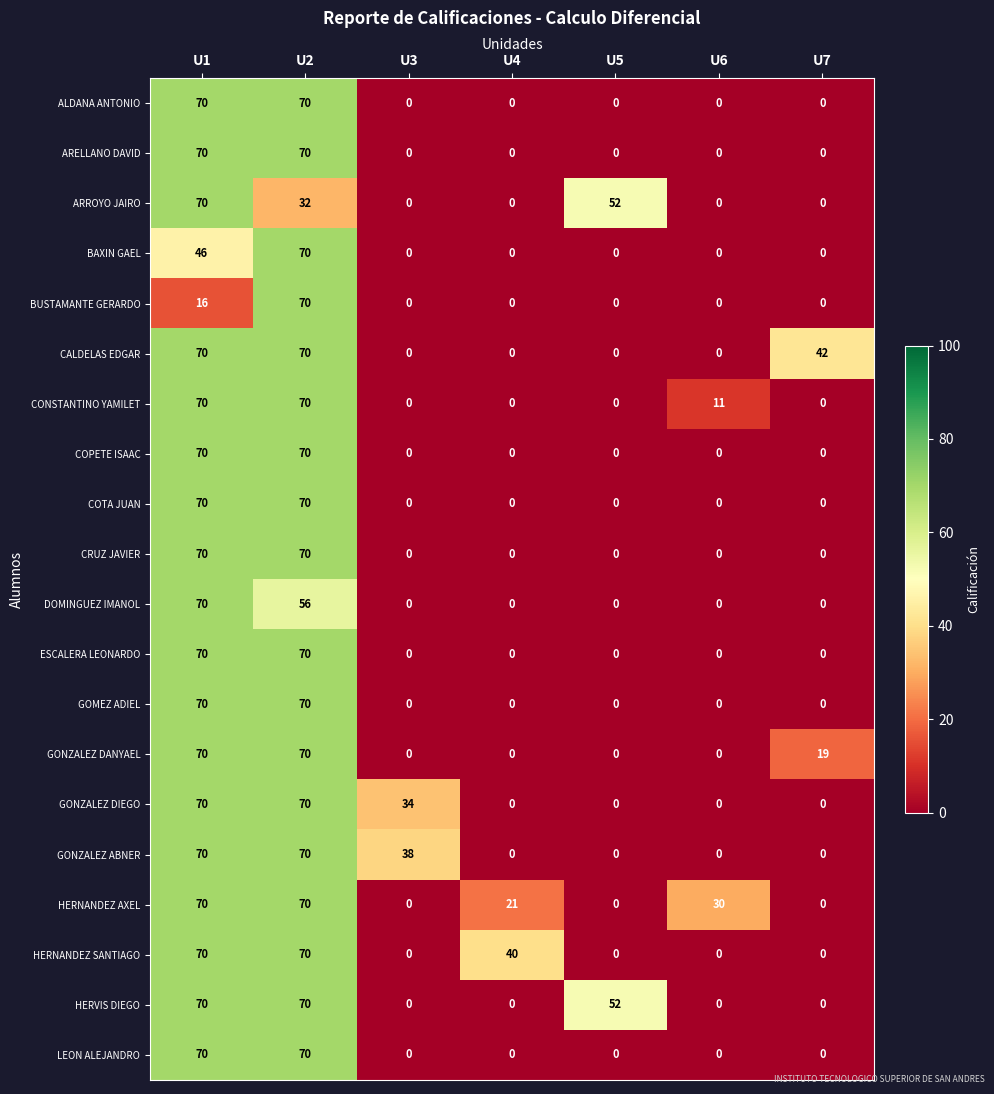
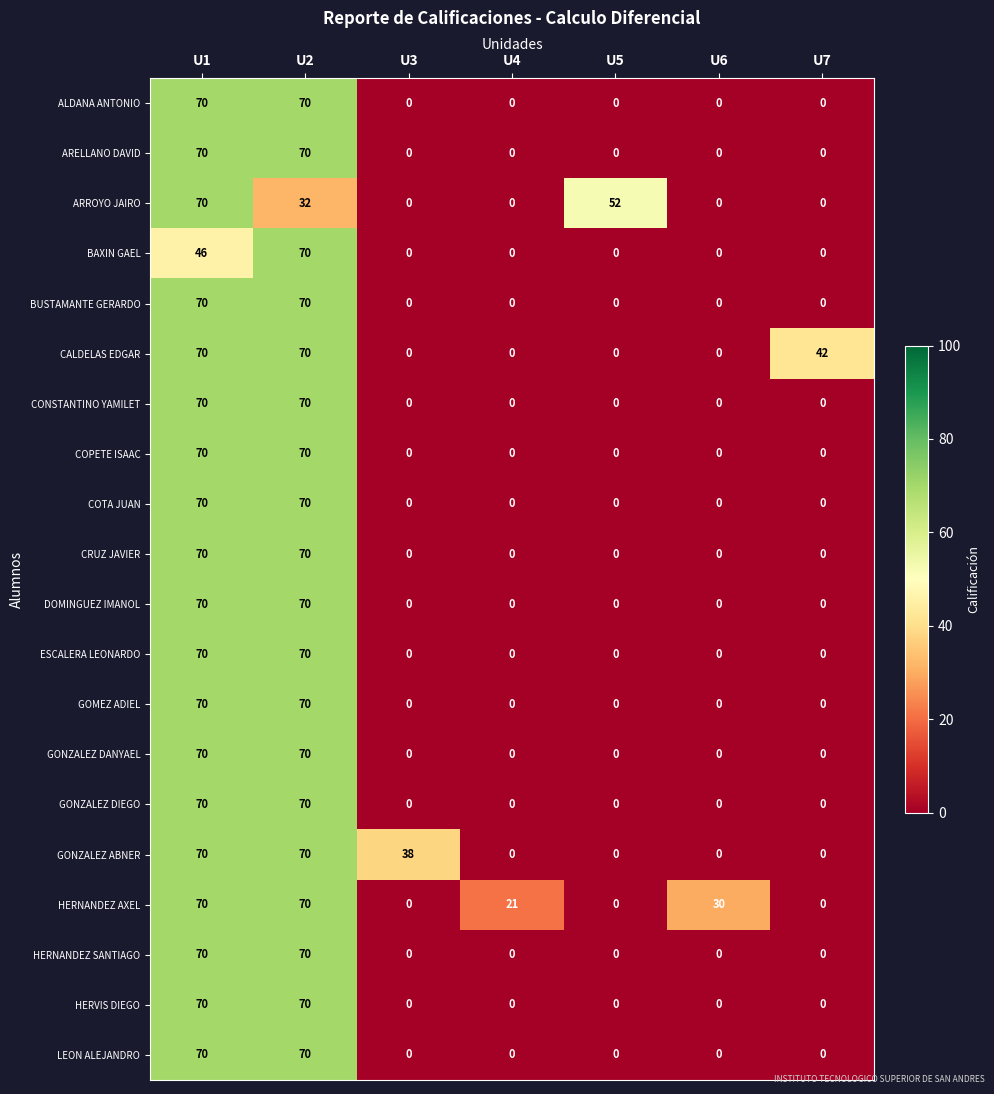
  {
    "ALDANA ANTONIO": {
      "U1": 70,
      "U2": 70,
      "U3": 0,
      "U4": 0,
      "U5": 0,
      "U6": 0,
      "U7": 0
    },
    "ARELLANO DAVID": {
      "U1": 70,
      "U2": 70,
      "U3": 0,
      "U4": 0,
      "U5": 0,
      "U6": 0,
      "U7": 0
    },
    "ARROYO JAIRO": {
      "U1": 70,
      "U2": 32,
      "U3": 0,
      "U4": 0,
      "U5": 52,
      "U6": 0,
      "U7": 0
    },
    "BAXIN GAEL": {
      "U1": 46,
      "U2": 70,
      "U3": 0,
      "U4": 0,
      "U5": 0,
      "U6": 0,
      "U7": 0
    },
    "BUSTAMANTE GERARDO": {
-     "U1": 16,
+     "U1": 70,
      "U2": 70,
      "U3": 0,
      "U4": 0,
      "U5": 0,
      "U6": 0,
      "U7": 0
    },
    "CALDELAS EDGAR": {
      "U1": 70,
      "U2": 70,
      "U3": 0,
      "U4": 0,
      "U5": 0,
      "U6": 0,
      "U7": 42
    },
    "CONSTANTINO YAMILET": {
      "U1": 70,
      "U2": 70,
      "U3": 0,
      "U4": 0,
      "U5": 0,
-     "U6": 11,
+     "U6": 0,
      "U7": 0
    },
    "COPETE ISAAC": {
      "U1": 70,
      "U2": 70,
      "U3": 0,
      "U4": 0,
      "U5": 0,
      "U6": 0,
      "U7": 0
    },
    "COTA JUAN": {
      "U1": 70,
      "U2": 70,
      "U3": 0,
      "U4": 0,
      "U5": 0,
      "U6": 0,
      "U7": 0
    },
    "CRUZ JAVIER": {
      "U1": 70,
      "U2": 70,
      "U3": 0,
      "U4": 0,
      "U5": 0,
      "U6": 0,
      "U7": 0
    },
    "DOMINGUEZ IMANOL": {
      "U1": 70,
-     "U2": 56,
+     "U2": 70,
      "U3": 0,
      "U4": 0,
      "U5": 0,
      "U6": 0,
      "U7": 0
    },
    "ESCALERA LEONARDO": {
      "U1": 70,
      "U2": 70,
      "U3": 0,
      "U4": 0,
      "U5": 0,
      "U6": 0,
      "U7": 0
    },
    "GOMEZ ADIEL": {
      "U1": 70,
      "U2": 70,
      "U3": 0,
      "U4": 0,
      "U5": 0,
      "U6": 0,
      "U7": 0
    },
    "GONZALEZ DANYAEL": {
      "U1": 70,
      "U2": 70,
      "U3": 0,
      "U4": 0,
      "U5": 0,
      "U6": 0,
-     "U7": 19
+     "U7": 0
    },
    "GONZALEZ DIEGO": {
      "U1": 70,
      "U2": 70,
-     "U3": 34,
+     "U3": 0,
      "U4": 0,
      "U5": 0,
      "U6": 0,
      "U7": 0
    },
    "GONZALEZ ABNER": {
      "U1": 70,
      "U2": 70,
      "U3": 38,
      "U4": 0,
      "U5": 0,
      "U6": 0,
      "U7": 0
    },
    "HERNANDEZ AXEL": {
      "U1": 70,
      "U2": 70,
      "U3": 0,
      "U4": 21,
      "U5": 0,
      "U6": 30,
      "U7": 0
    },
    "HERNANDEZ SANTIAGO": {
      "U1": 70,
      "U2": 70,
      "U3": 0,
-     "U4": 40,
+     "U4": 0,
      "U5": 0,
      "U6": 0,
      "U7": 0
    },
    "HERVIS DIEGO": {
      "U1": 70,
      "U2": 70,
      "U3": 0,
      "U4": 0,
-     "U5": 52,
+     "U5": 0,
      "U6": 0,
      "U7": 0
    },
    "LEON ALEJANDRO": {
      "U1": 70,
      "U2": 70,
      "U3": 0,
      "U4": 0,
      "U5": 0,
      "U6": 0,
      "U7": 0
    }
  }
